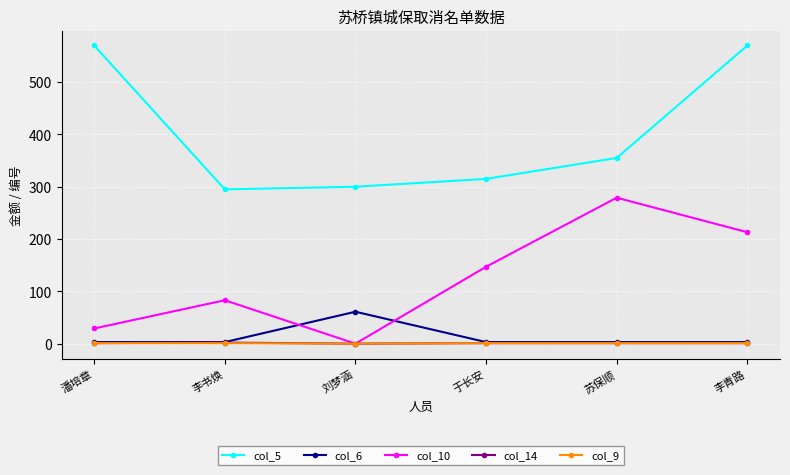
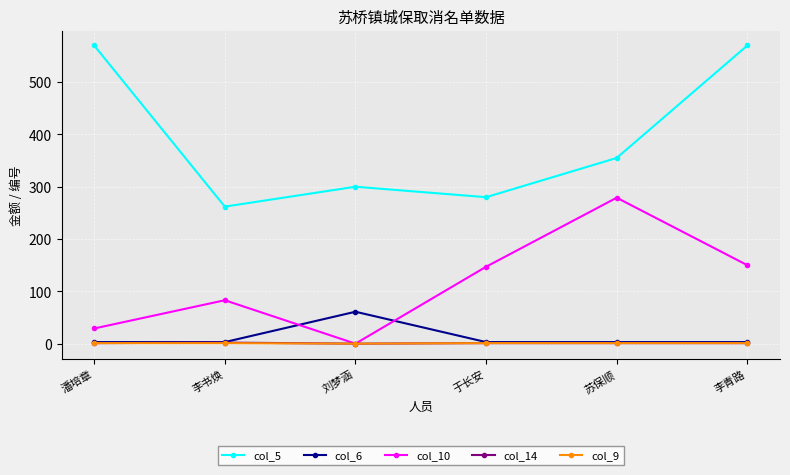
  {
    "col_5": {
      "潘培章": 570,
-     "李书焕": 300,
+     "李书焕": 260,
      "刘梦涵": 300,
-     "于长安": 320,
+     "于长安": 280,
      "苏保顺": 360,
      "李青路": 570
    },
    "col_6": {
      "刘梦涵": 60
    },
    "col_10": {
      "潘培章": 30,
      "李书焕": 80,
      "于长安": 150,
      "苏保顺": 280,
-     "李青路": 210
+     "李青路": 150
    }
  }
